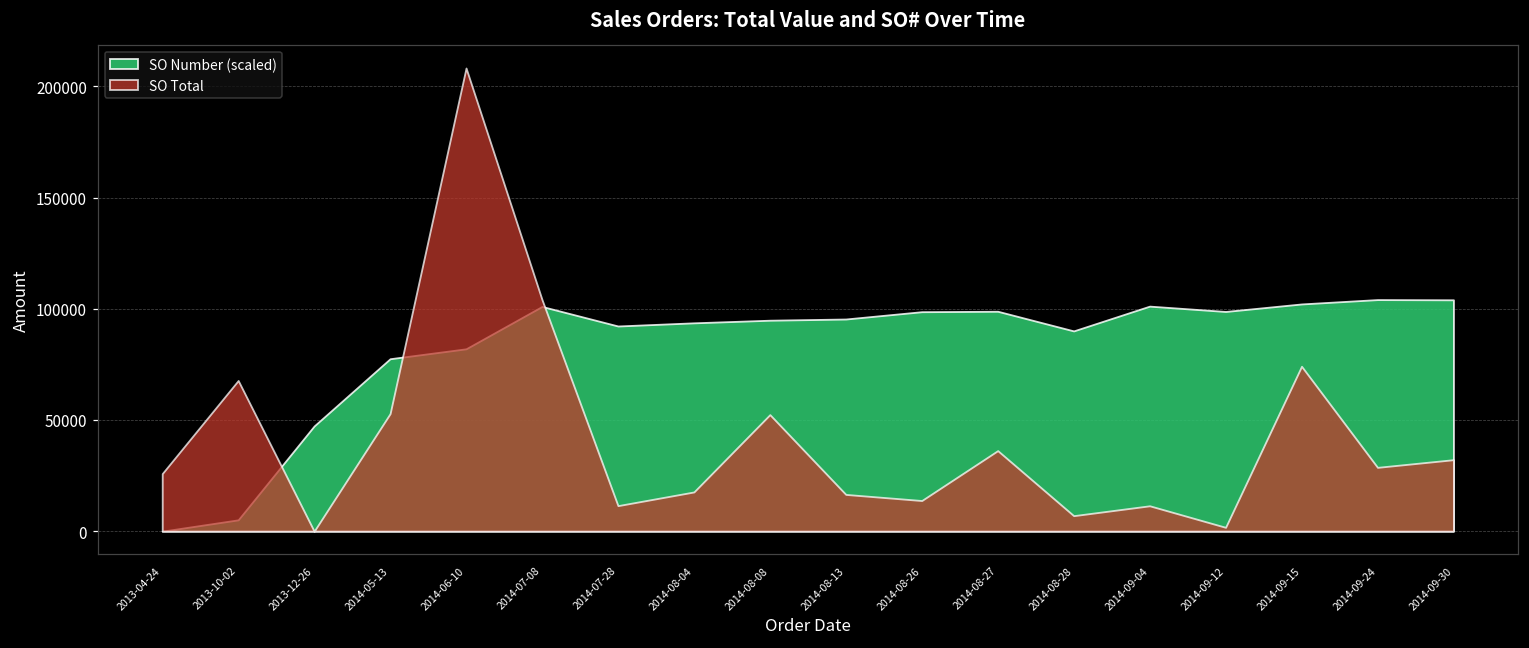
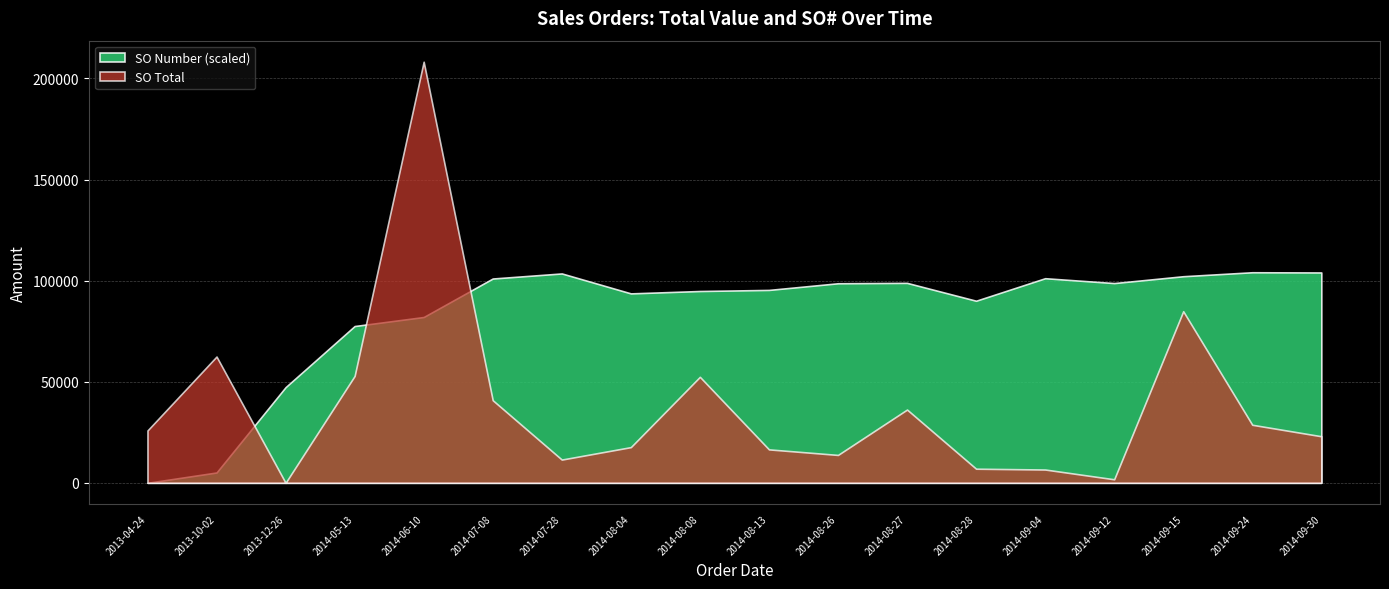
  {
    "SO Number (scaled)": {
      "2013-04-24": 0,
      "2013-10-02": 5000,
      "2013-12-26": 47000,
      "2014-05-13": 78000,
      "2014-06-10": 82000,
      "2014-07-08": 101000,
-     "2014-07-28": 92000,
+     "2014-07-28": 104000,
      "2014-08-04": 94000,
      "2014-08-08": 95000,
      "2014-08-13": 95000,
      "2014-08-26": 99000,
      "2014-08-27": 99000,
      "2014-08-28": 90000,
      "2014-09-04": 101000,
      "2014-09-12": 99000,
      "2014-09-15": 102000,
      "2014-09-24": 104000,
      "2014-09-30": 104000
    },
    "SO Total": {
      "2013-04-24": 26000,
-     "2013-10-02": 68000,
+     "2013-10-02": 62000,
      "2013-12-26": 0,
      "2014-05-13": 53000,
      "2014-06-10": 208000,
-     "2014-07-08": 104000,
+     "2014-07-08": 41000,
      "2014-07-28": 11000,
      "2014-08-04": 18000,
      "2014-08-08": 52000,
      "2014-08-13": 17000,
      "2014-08-26": 14000,
      "2014-08-27": 36000,
      "2014-08-28": 7000,
-     "2014-09-04": 11000,
+     "2014-09-04": 7000,
      "2014-09-12": 2000,
-     "2014-09-15": 74000,
+     "2014-09-15": 85000,
      "2014-09-24": 29000,
-     "2014-09-30": 32000
+     "2014-09-30": 23000
    }
  }
